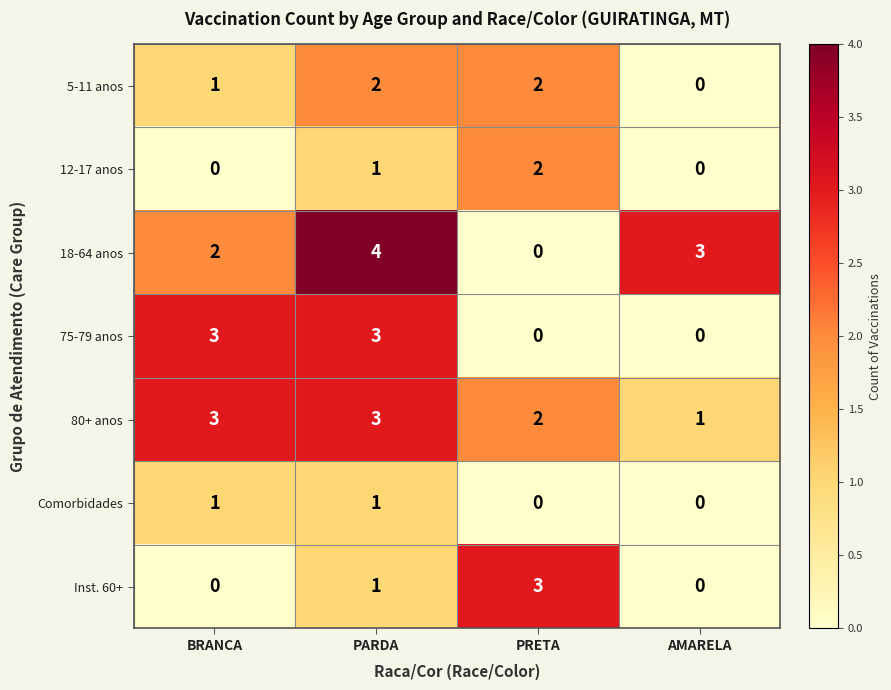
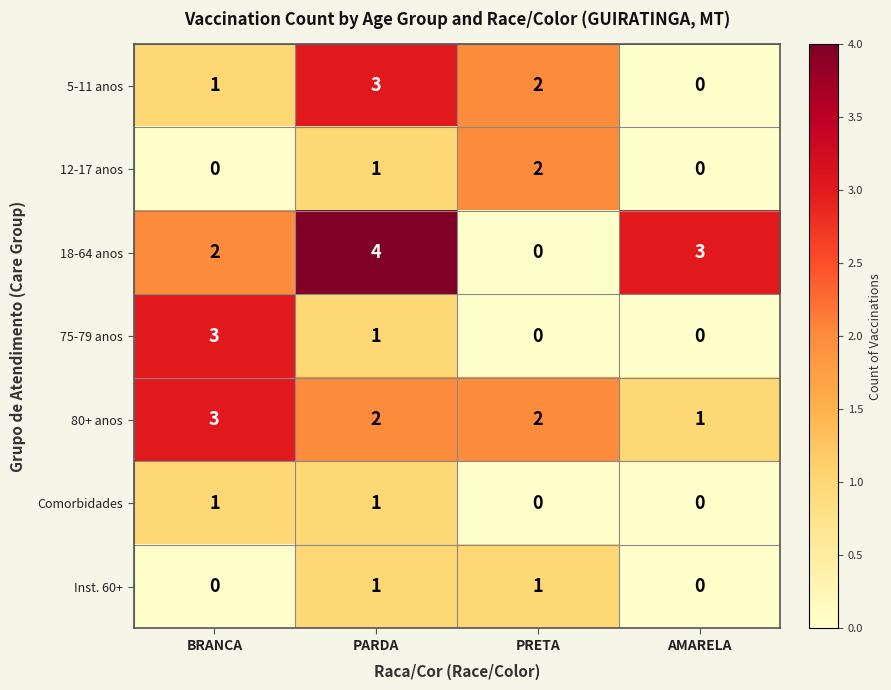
  {
    "5-11 anos": {
      "BRANCA": 1,
-     "PARDA": 2,
+     "PARDA": 3,
      "PRETA": 2,
      "AMARELA": 0
    },
    "12-17 anos": {
      "BRANCA": 0,
      "PARDA": 1,
      "PRETA": 2,
      "AMARELA": 0
    },
    "18-64 anos": {
      "BRANCA": 2,
      "PARDA": 4,
      "PRETA": 0,
      "AMARELA": 3
    },
    "75-79 anos": {
      "BRANCA": 3,
-     "PARDA": 3,
+     "PARDA": 1,
      "PRETA": 0,
      "AMARELA": 0
    },
    "80+ anos": {
      "BRANCA": 3,
-     "PARDA": 3,
+     "PARDA": 2,
      "PRETA": 2,
      "AMARELA": 1
    },
    "Comorbidades": {
      "BRANCA": 1,
      "PARDA": 1,
      "PRETA": 0,
      "AMARELA": 0
    },
    "Inst. 60+": {
      "BRANCA": 0,
      "PARDA": 1,
-     "PRETA": 3,
+     "PRETA": 1,
      "AMARELA": 0
    }
  }
